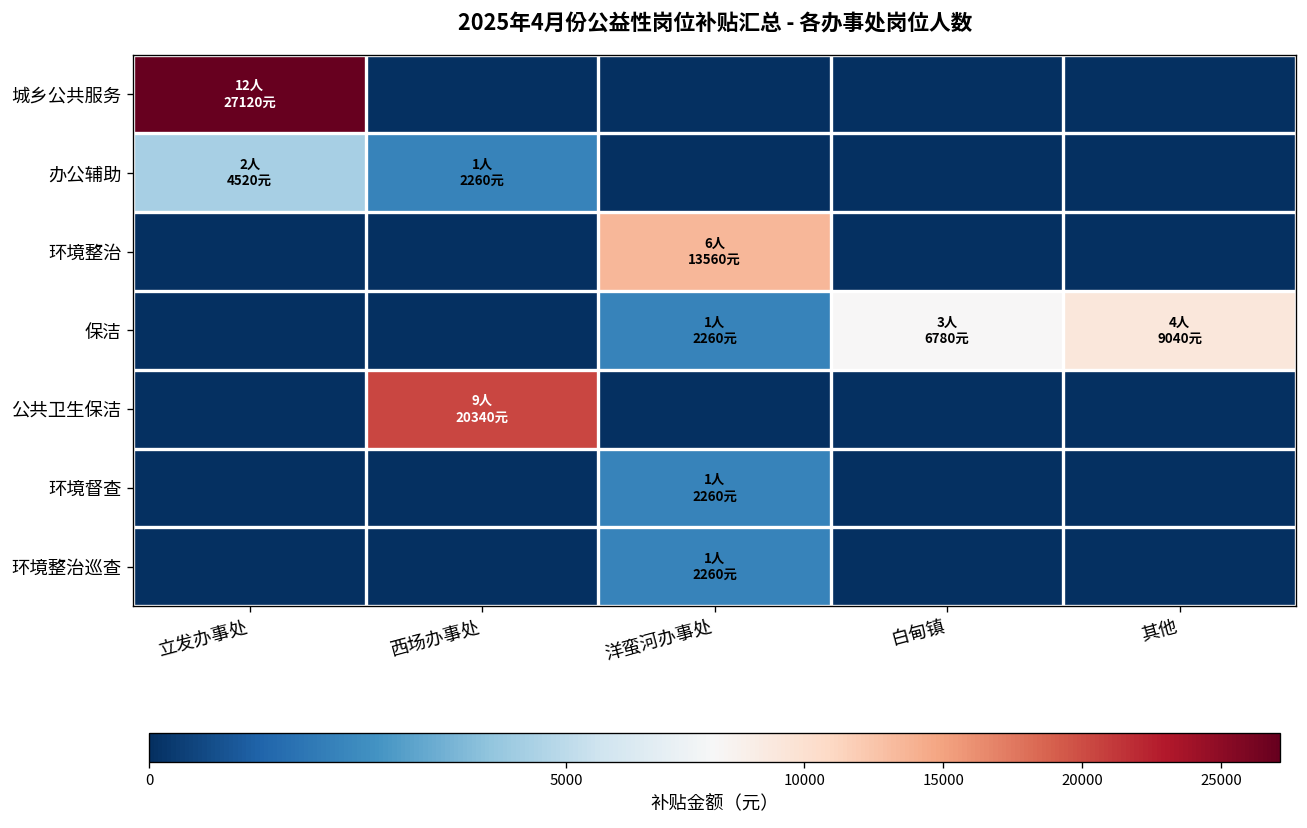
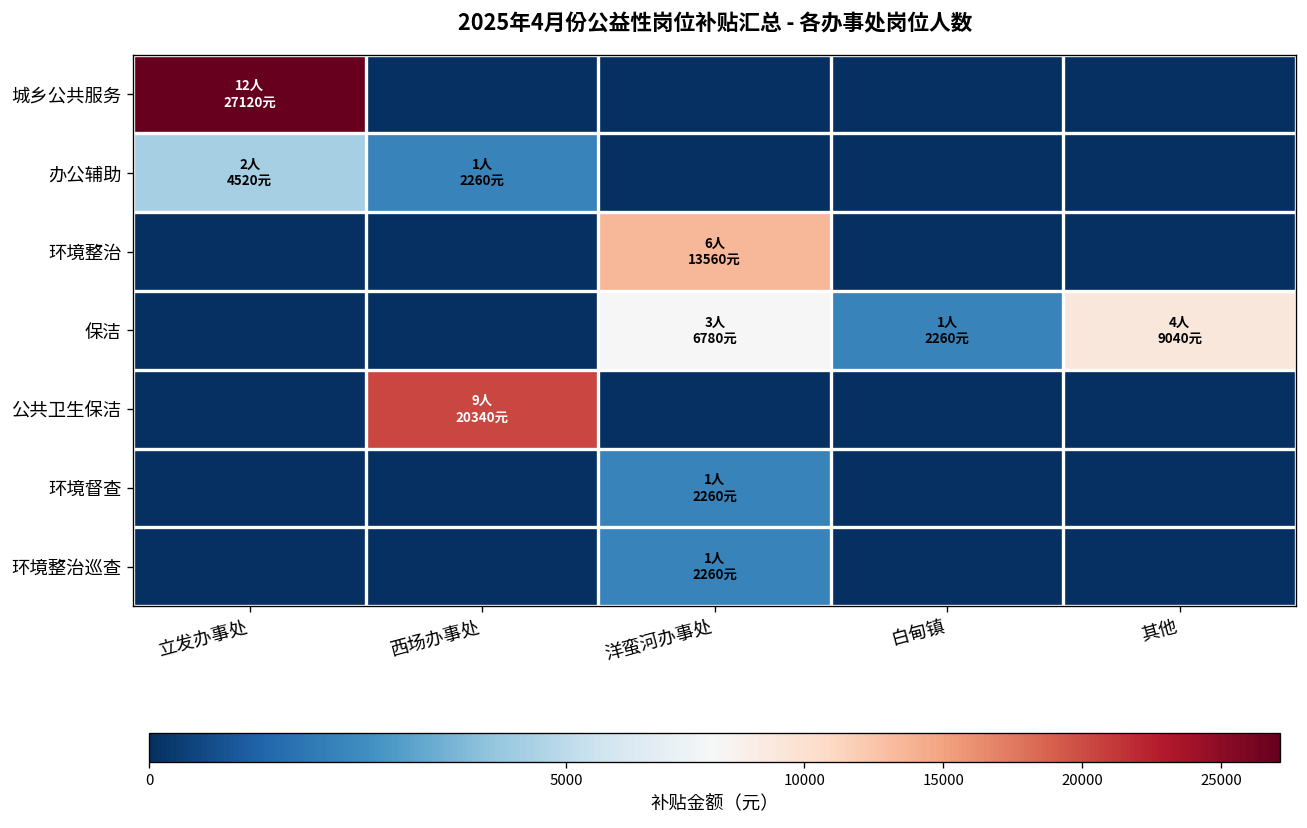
  {
    "保洁": {
-     "洋蛮河办事处": "1人 2260元",
-     "白甸镇": "3人 6780元"
+     "洋蛮河办事处": "3人 6780元",
+     "白甸镇": "1人 2260元"
    }
  }
